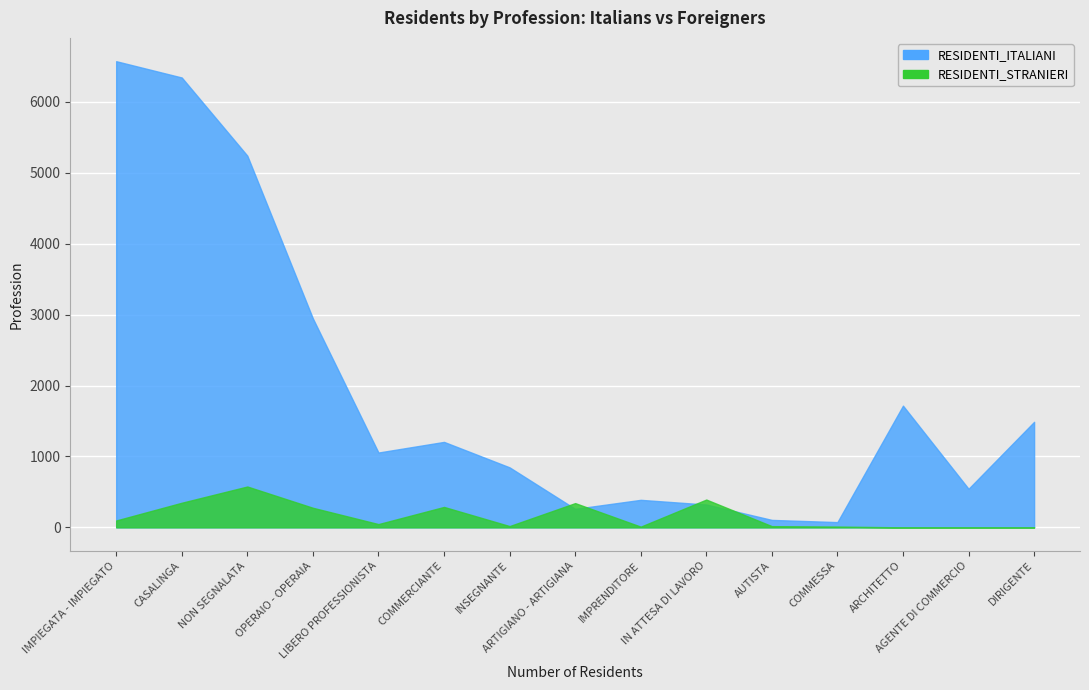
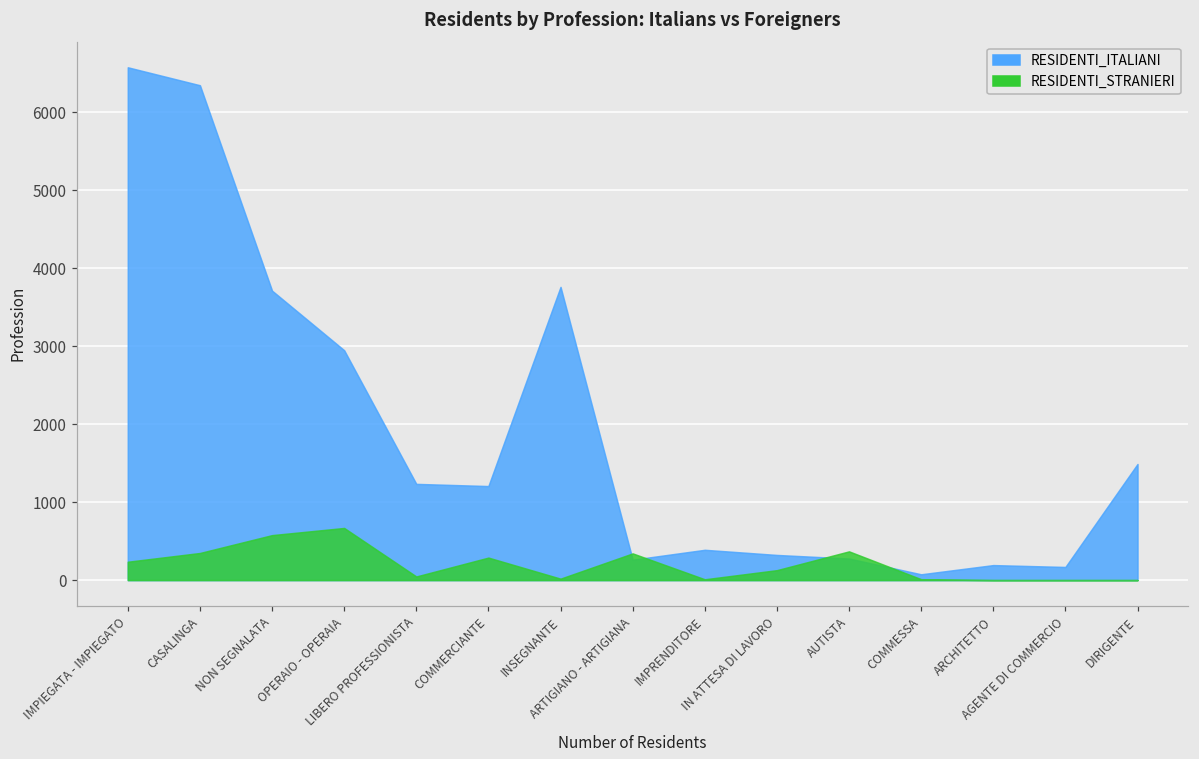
  {
    "RESIDENTI_ITALIANI": {
      "IMPIEGATA - IMPIEGATO": 6600,
      "CASALINGA": 6300,
-     "NON SEGNALATA": 5200,
+     "NON SEGNALATA": 3700,
      "OPERAIO - OPERAIA": 2900,
-     "LIBERO PROFESSIONISTA": 1100,
+     "LIBERO PROFESSIONISTA": 1200,
      "COMMERCIANTE": 1200,
-     "INSEGNANTE": 800,
+     "INSEGNANTE": 3800,
      "ARTIGIANO - ARTIGIANA": 300,
      "IMPRENDITORE": 400,
      "IN ATTESA DI LAVORO": 300,
-     "AUTISTA": 100,
+     "AUTISTA": 300,
      "COMMESSA": 100,
-     "ARCHITETTO": 1700,
-     "AGENTE DI COMMERCIO": 500,
+     "ARCHITETTO": 200,
+     "AGENTE DI COMMERCIO": 200,
      "DIRIGENTE": 1500
    },
    "RESIDENTI_STRANIERI": {
-     "IMPIEGATA - IMPIEGATO": 100,
+     "IMPIEGATA - IMPIEGATO": 200,
      "CASALINGA": 300,
      "NON SEGNALATA": 600,
-     "OPERAIO - OPERAIA": 300,
+     "OPERAIO - OPERAIA": 700,
      "LIBERO PROFESSIONISTA": 0,
      "COMMERCIANTE": 300,
      "ARTIGIANO - ARTIGIANA": 300,
-     "IN ATTESA DI LAVORO": 400,
-     "AUTISTA": 0,
+     "IN ATTESA DI LAVORO": 100,
+     "AUTISTA": 400,
      "ARCHITETTO": 0,
      "AGENTE DI COMMERCIO": 0,
      "DIRIGENTE": 0
    }
  }
